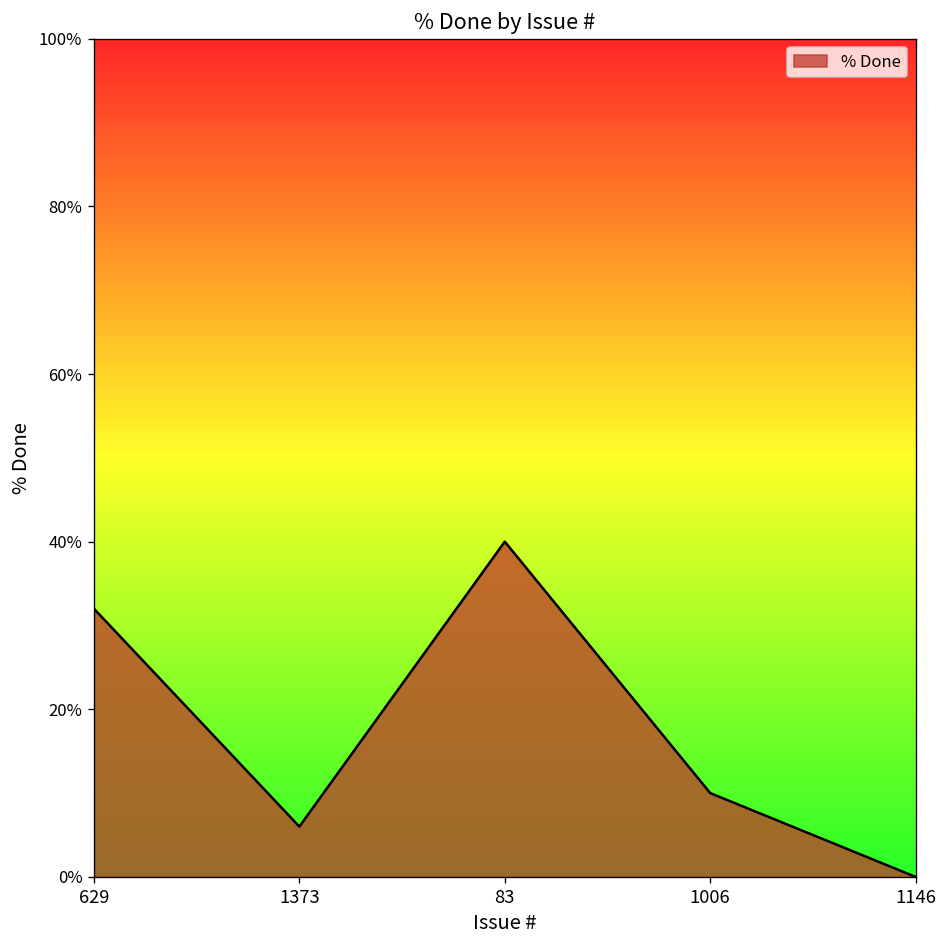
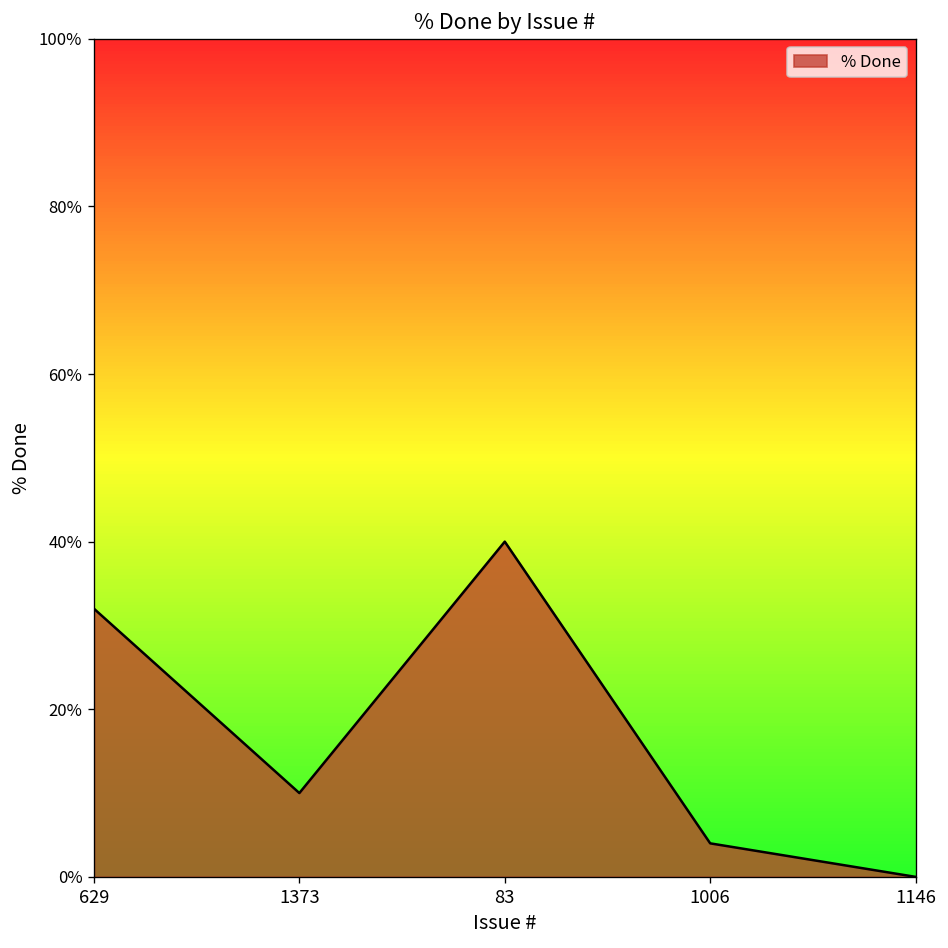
  {
    "629": "32%",
-   "1373": "6%",
+   "1373": "10%",
    "83": "40%",
-   "1006": "10%",
+   "1006": "4%",
    "1146": "0%"
  }
